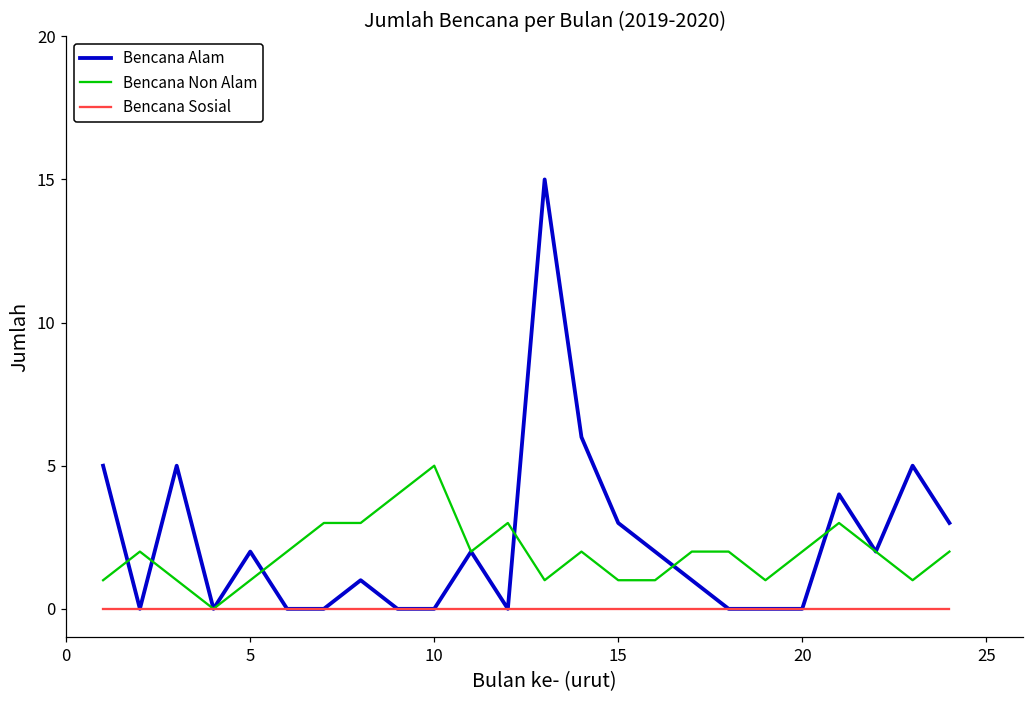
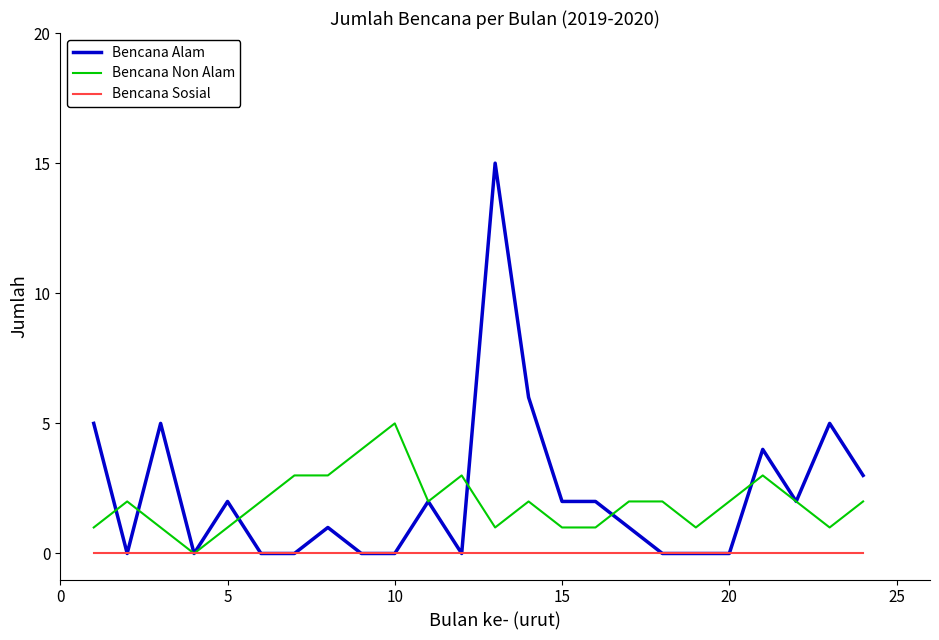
  {
    "Bencana Alam": {
      "5": 2,
-     "15": 3
+     "15": 2
    },
    "Bencana Non Alam": {
      "5": 1,
      "10": 5,
      "15": 1,
      "20": 2
    },
    "Bencana Sosial": {
      "5": 0,
      "15": 0
    }
  }
